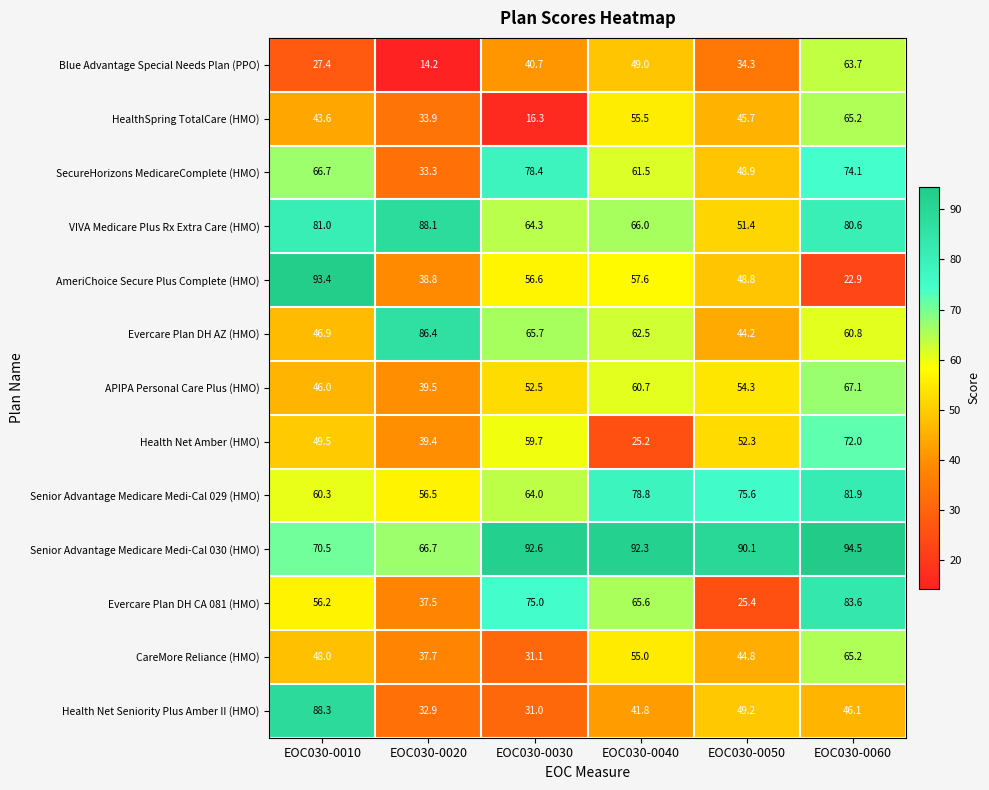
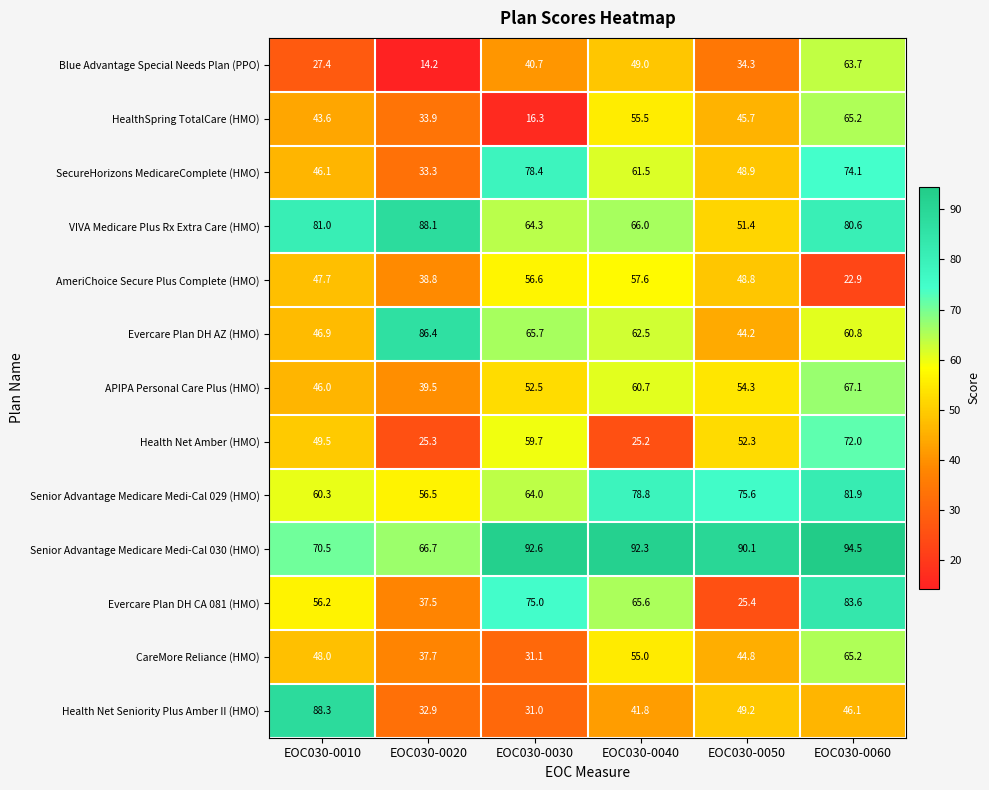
  {
    "Blue Advantage Special Needs Plan (PPO)": {
      "EOC030-0010": 27.4,
      "EOC030-0020": 14.2,
      "EOC030-0030": 40.7,
      "EOC030-0040": 49.0,
      "EOC030-0050": 34.3,
      "EOC030-0060": 63.7
    },
    "HealthSpring TotalCare (HMO)": {
      "EOC030-0010": 43.6,
      "EOC030-0020": 33.9,
      "EOC030-0030": 16.3,
      "EOC030-0040": 55.5,
      "EOC030-0050": 45.7,
      "EOC030-0060": 65.2
    },
    "SecureHorizons MedicareComplete (HMO)": {
-     "EOC030-0010": 66.7,
+     "EOC030-0010": 46.1,
      "EOC030-0020": 33.3,
      "EOC030-0030": 78.4,
      "EOC030-0040": 61.5,
      "EOC030-0050": 48.9,
      "EOC030-0060": 74.1
    },
    "VIVA Medicare Plus Rx Extra Care (HMO)": {
      "EOC030-0010": 81.0,
      "EOC030-0020": 88.1,
      "EOC030-0030": 64.3,
      "EOC030-0040": 66.0,
      "EOC030-0050": 51.4,
      "EOC030-0060": 80.6
    },
    "AmeriChoice Secure Plus Complete (HMO)": {
-     "EOC030-0010": 93.4,
+     "EOC030-0010": 47.7,
      "EOC030-0020": 38.8,
      "EOC030-0030": 56.6,
      "EOC030-0040": 57.6,
      "EOC030-0050": 48.8,
      "EOC030-0060": 22.9
    },
    "Evercare Plan DH AZ (HMO)": {
      "EOC030-0010": 46.9,
      "EOC030-0020": 86.4,
      "EOC030-0030": 65.7,
      "EOC030-0040": 62.5,
      "EOC030-0050": 44.2,
      "EOC030-0060": 60.8
    },
    "APIPA Personal Care Plus (HMO)": {
      "EOC030-0010": 46.0,
      "EOC030-0020": 39.5,
      "EOC030-0030": 52.5,
      "EOC030-0040": 60.7,
      "EOC030-0050": 54.3,
      "EOC030-0060": 67.1
    },
    "Health Net Amber (HMO)": {
      "EOC030-0010": 49.5,
-     "EOC030-0020": 39.4,
+     "EOC030-0020": 25.3,
      "EOC030-0030": 59.7,
      "EOC030-0040": 25.2,
      "EOC030-0050": 52.3,
      "EOC030-0060": 72.0
    },
    "Senior Advantage Medicare Medi-Cal 029 (HMO)": {
      "EOC030-0010": 60.3,
      "EOC030-0020": 56.5,
      "EOC030-0030": 64.0,
      "EOC030-0040": 78.8,
      "EOC030-0050": 75.6,
      "EOC030-0060": 81.9
    },
    "Senior Advantage Medicare Medi-Cal 030 (HMO)": {
      "EOC030-0010": 70.5,
      "EOC030-0020": 66.7,
      "EOC030-0030": 92.6,
      "EOC030-0040": 92.3,
      "EOC030-0050": 90.1,
      "EOC030-0060": 94.5
    },
    "Evercare Plan DH CA 081 (HMO)": {
      "EOC030-0010": 56.2,
      "EOC030-0020": 37.5,
      "EOC030-0030": 75.0,
      "EOC030-0040": 65.6,
      "EOC030-0050": 25.4,
      "EOC030-0060": 83.6
    },
    "CareMore Reliance (HMO)": {
      "EOC030-0010": 48.0,
      "EOC030-0020": 37.7,
      "EOC030-0030": 31.1,
      "EOC030-0040": 55.0,
      "EOC030-0050": 44.8,
      "EOC030-0060": 65.2
    },
    "Health Net Seniority Plus Amber II (HMO)": {
      "EOC030-0010": 88.3,
      "EOC030-0020": 32.9,
      "EOC030-0030": 31.0,
      "EOC030-0040": 41.8,
      "EOC030-0050": 49.2,
      "EOC030-0060": 46.1
    }
  }
